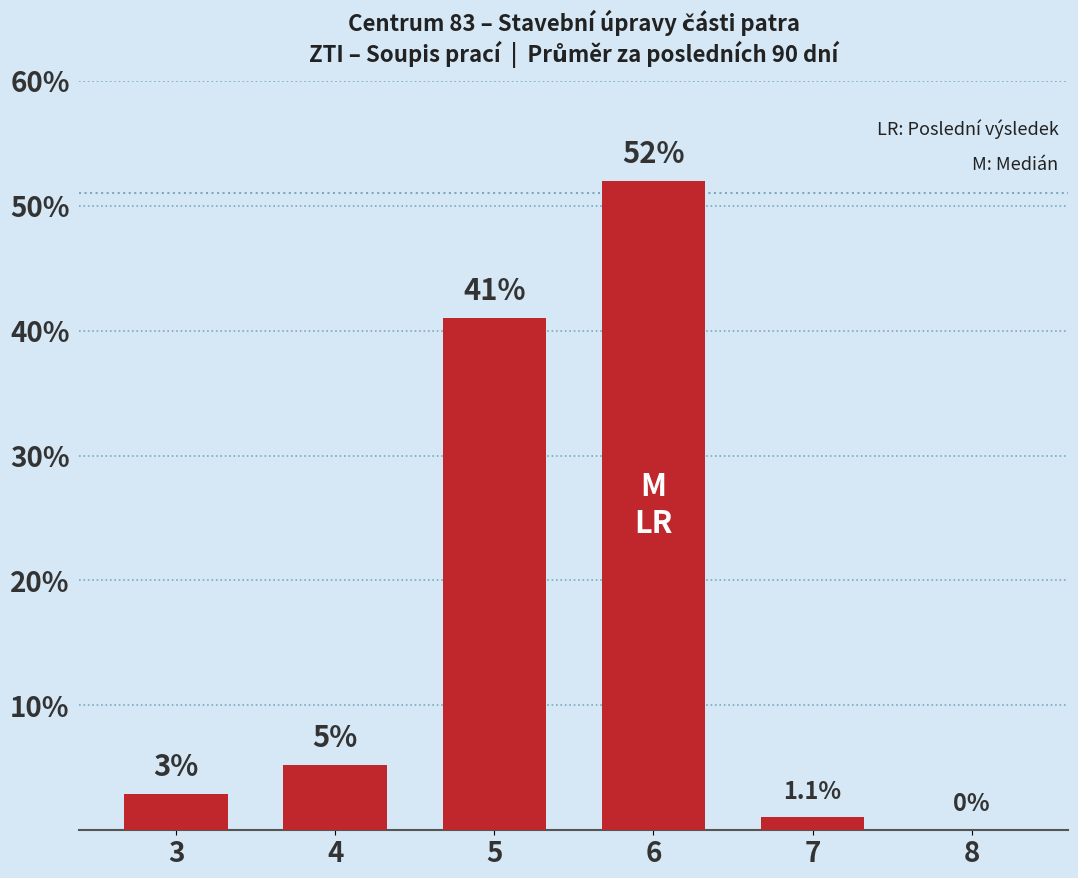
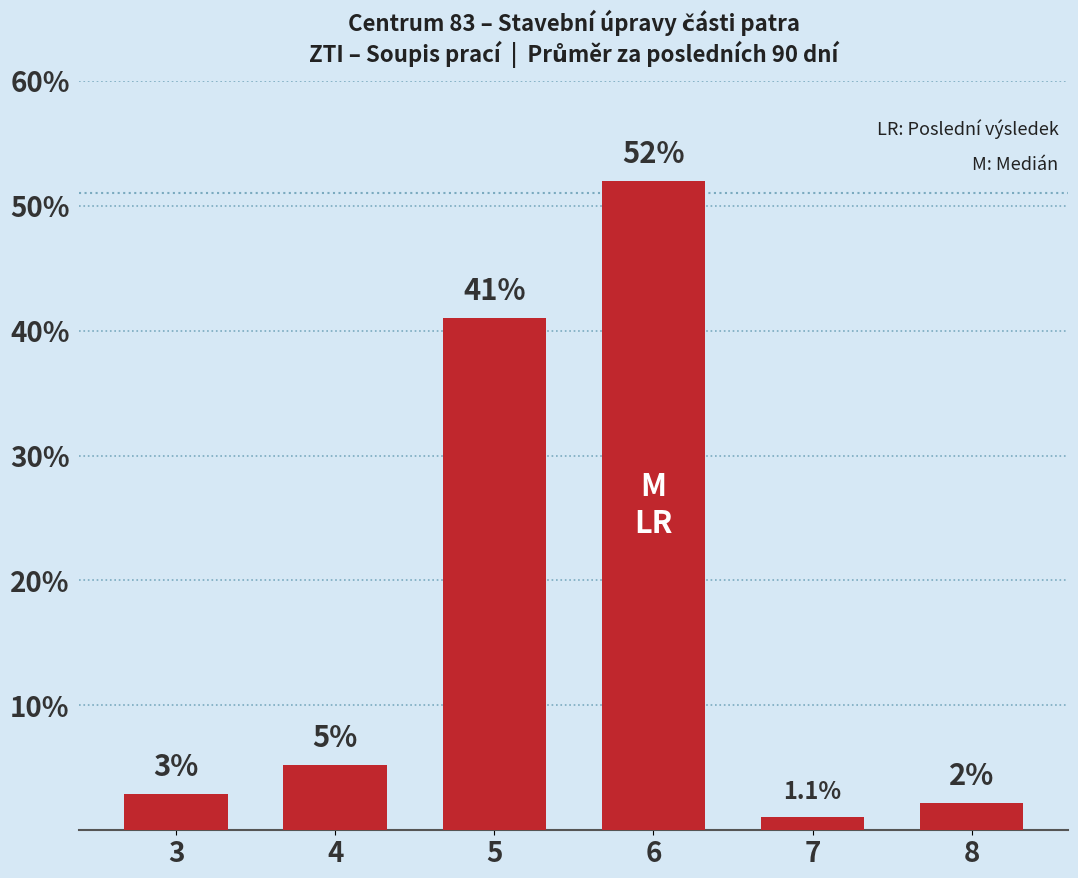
  {
    "3": "3%",
    "4": "5%",
    "5": "41%",
    "6": "52%",
    "7": "1.1%",
-   "8": "0%"
+   "8": "2%"
  }
